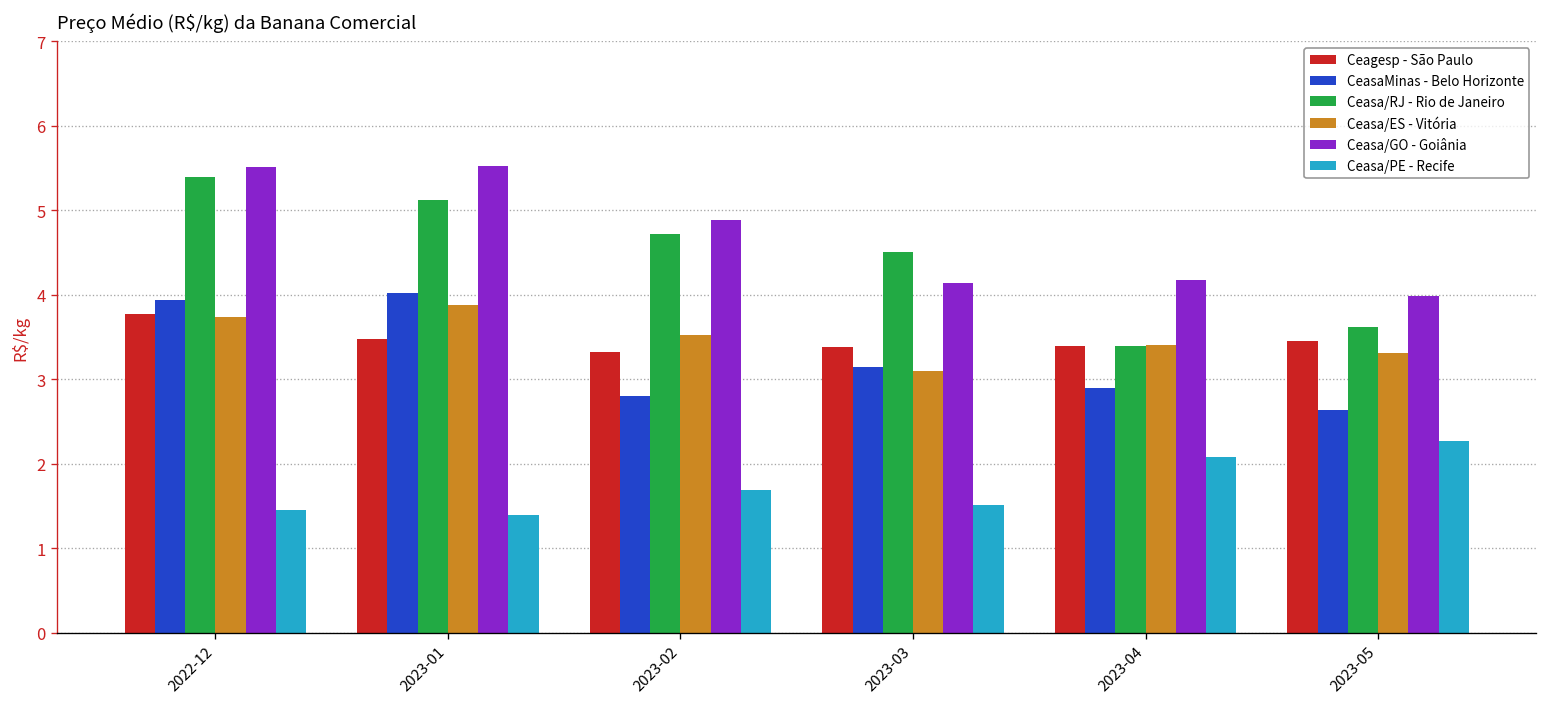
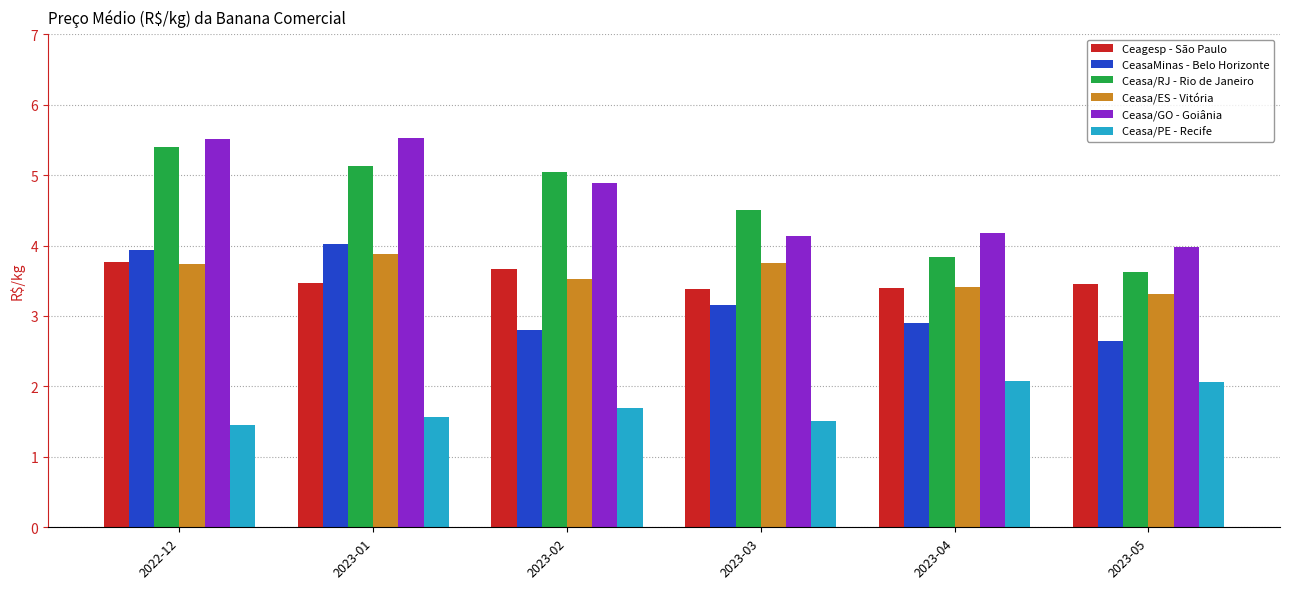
  {
    "Ceagesp - São Paulo": {
      "2022-12": 3.8,
      "2023-01": 3.5,
-     "2023-02": 3.3,
+     "2023-02": 3.7,
      "2023-03": 3.4,
      "2023-04": 3.4,
      "2023-05": 3.5
    },
    "CeasaMinas - Belo Horizonte": {
      "2022-12": 3.9,
      "2023-01": 4.0,
      "2023-02": 2.8,
      "2023-03": 3.1,
      "2023-04": 2.9,
      "2023-05": 2.6
    },
    "Ceasa/RJ - Rio de Janeiro": {
      "2022-12": 5.4,
      "2023-01": 5.1,
-     "2023-02": 4.7,
+     "2023-02": 5.0,
      "2023-03": 4.5,
-     "2023-04": 3.4,
+     "2023-04": 3.8,
      "2023-05": 3.6
    },
    "Ceasa/ES - Vitória": {
      "2022-12": 3.7,
      "2023-01": 3.9,
      "2023-02": 3.5,
-     "2023-03": 3.1,
+     "2023-03": 3.8,
      "2023-04": 3.4,
      "2023-05": 3.3
    },
    "Ceasa/GO - Goiânia": {
      "2022-12": 5.5,
      "2023-01": 5.5,
      "2023-02": 4.9,
      "2023-03": 4.1,
      "2023-04": 4.2,
      "2023-05": 4.0
    },
    "Ceasa/PE - Recife": {
      "2022-12": 1.4,
-     "2023-01": 1.4,
+     "2023-01": 1.6,
      "2023-02": 1.7,
      "2023-03": 1.5,
      "2023-04": 2.1,
-     "2023-05": 2.3
+     "2023-05": 2.1
    }
  }
